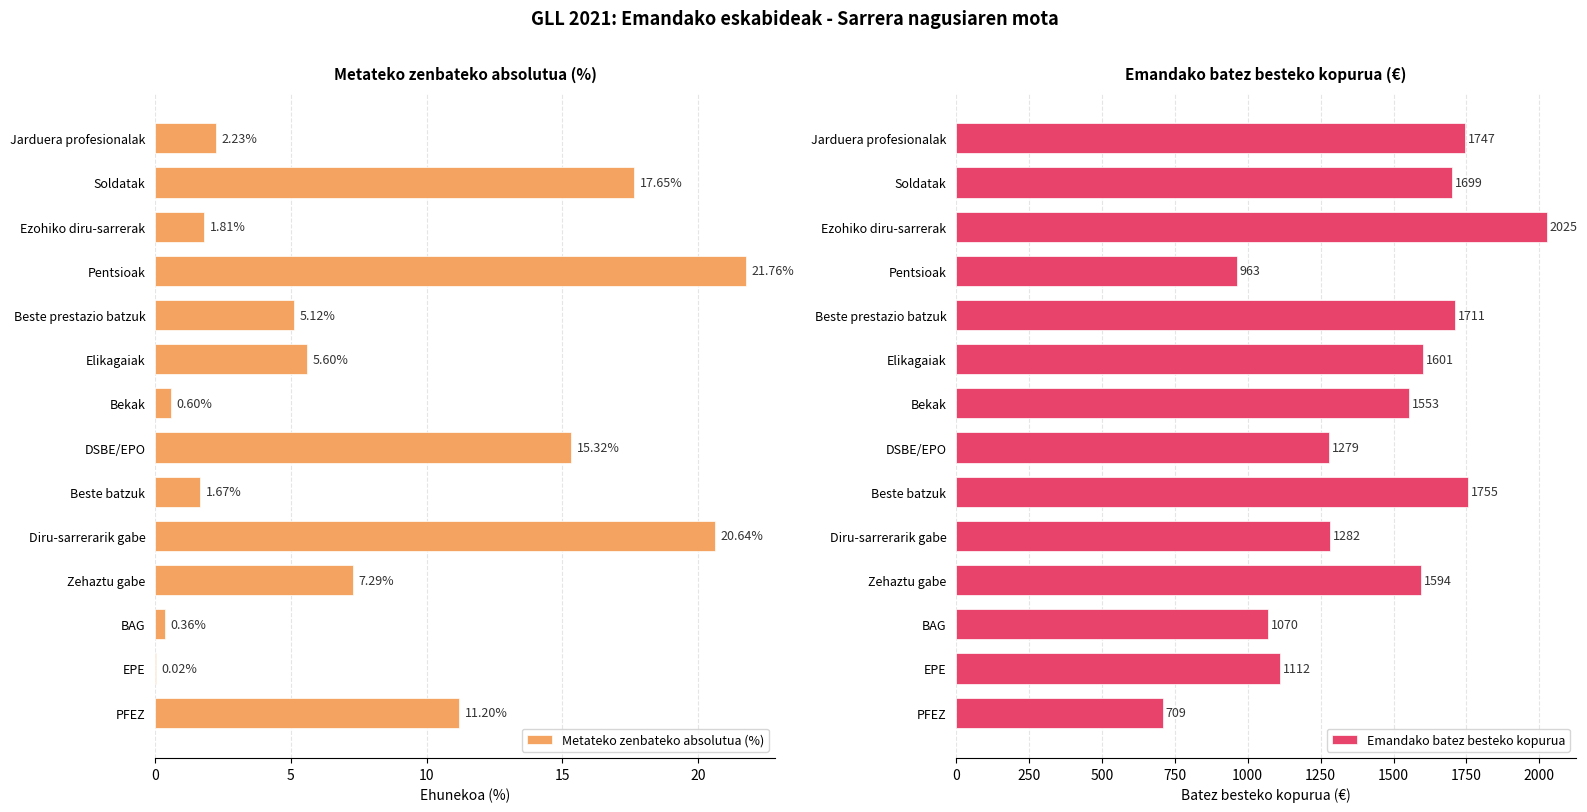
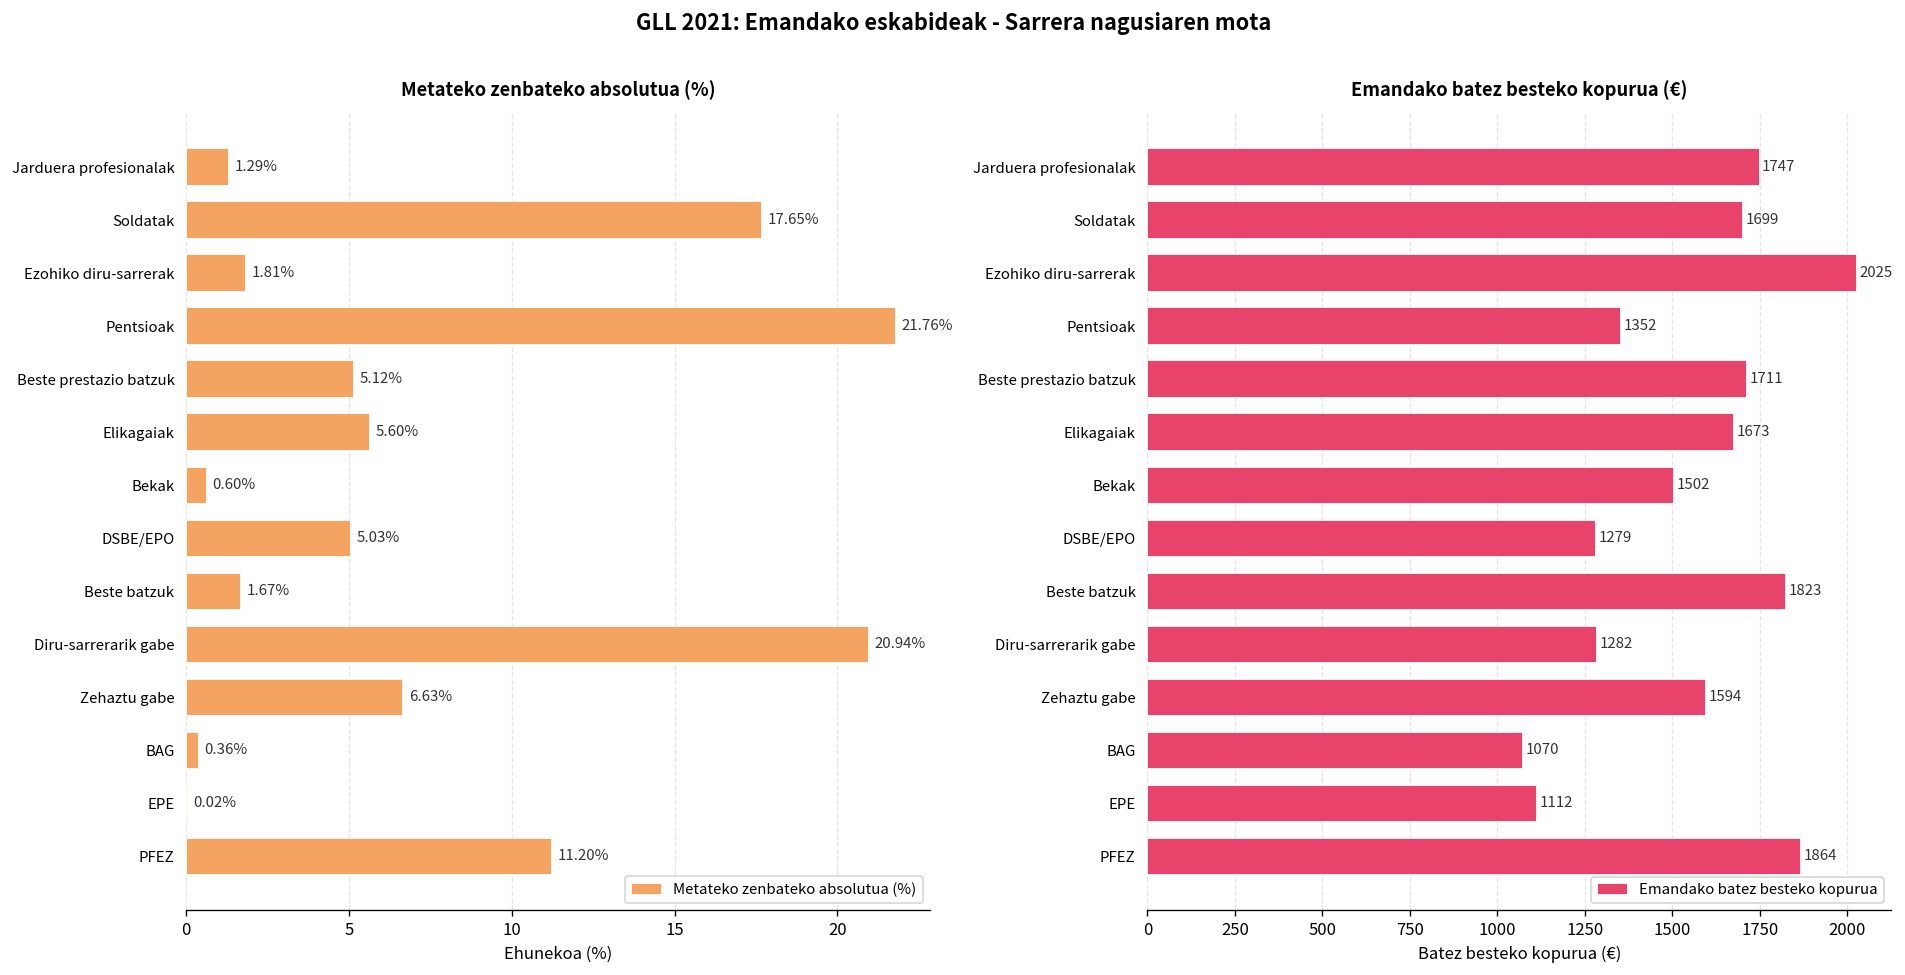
  {
    "Metateko zenbateko absolutua (%)": {
-     "Jarduera profesionalak": "2.23%",
+     "Jarduera profesionalak": "1.29%",
      "Soldatak": "17.65%",
      "Ezohiko diru-sarrerak": "1.81%",
      "Pentsioak": "21.76%",
      "Beste prestazio batzuk": "5.12%",
      "Elikagaiak": "5.60%",
      "Bekak": "0.60%",
-     "DSBE/EPO": "15.32%",
+     "DSBE/EPO": "5.03%",
      "Beste batzuk": "1.67%",
-     "Diru-sarrerarik gabe": "20.64%",
-     "Zehaztu gabe": "7.29%",
+     "Diru-sarrerarik gabe": "20.94%",
+     "Zehaztu gabe": "6.63%",
      "BAG": "0.36%",
      "EPE": "0.02%",
      "PFEZ": "11.20%"
    },
    "Emandako batez besteko kopurua (€)": {
      "Jarduera profesionalak": "1747",
      "Soldatak": "1699",
      "Ezohiko diru-sarrerak": "2025",
-     "Pentsioak": "963",
+     "Pentsioak": "1352",
      "Beste prestazio batzuk": "1711",
-     "Elikagaiak": "1601",
-     "Bekak": "1553",
+     "Elikagaiak": "1673",
+     "Bekak": "1502",
      "DSBE/EPO": "1279",
-     "Beste batzuk": "1755",
+     "Beste batzuk": "1823",
      "Diru-sarrerarik gabe": "1282",
      "Zehaztu gabe": "1594",
      "BAG": "1070",
      "EPE": "1112",
-     "PFEZ": "709"
+     "PFEZ": "1864"
    }
  }
